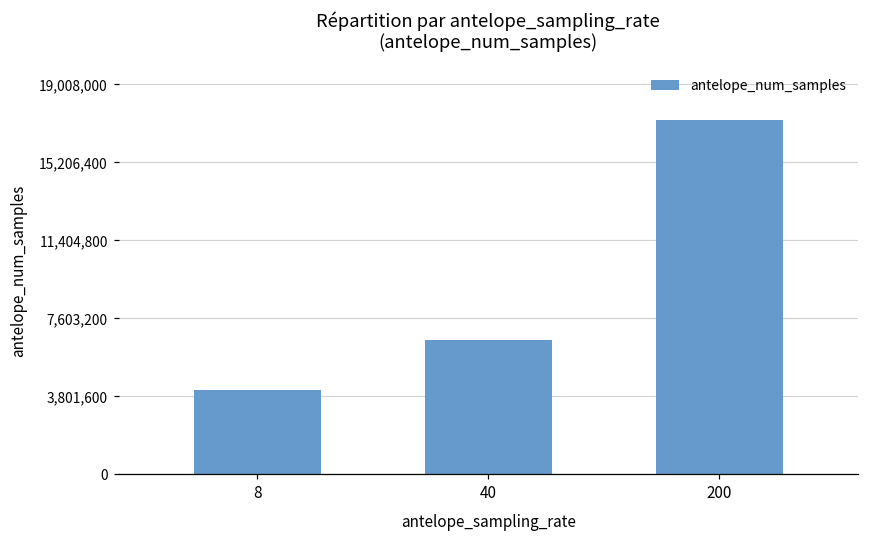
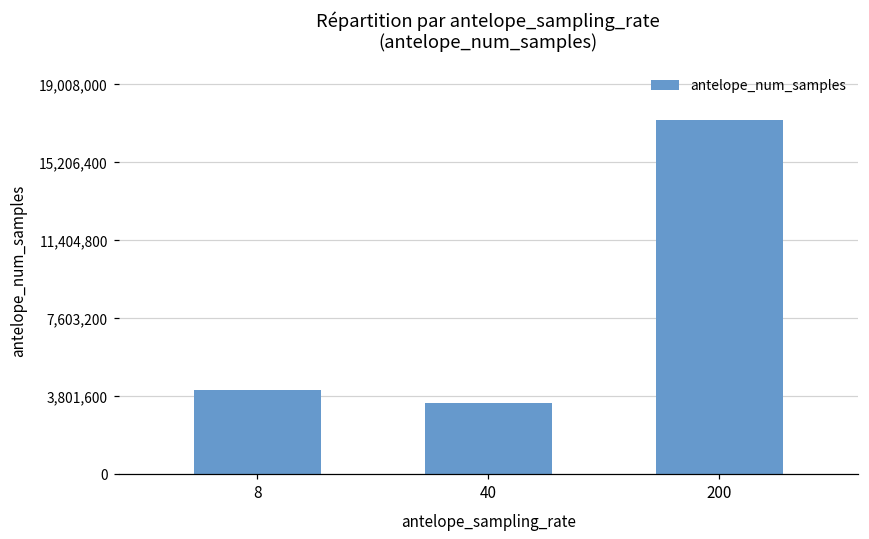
  {
    "8": "4,100,000",
-   "40": "6,500,000",
+   "40": "3,500,000",
    "200": "17,300,000"
  }
